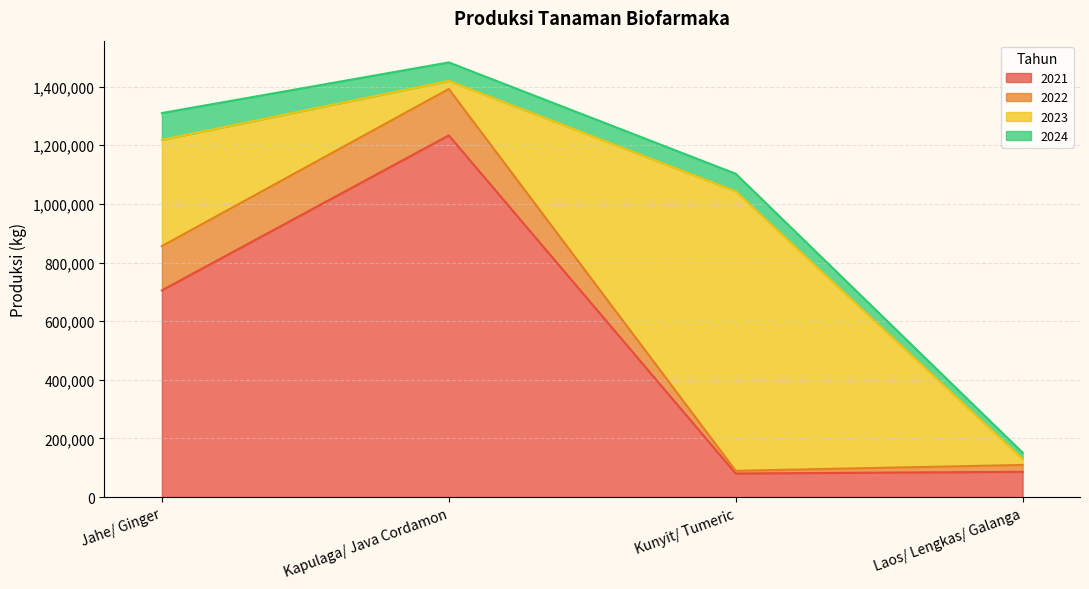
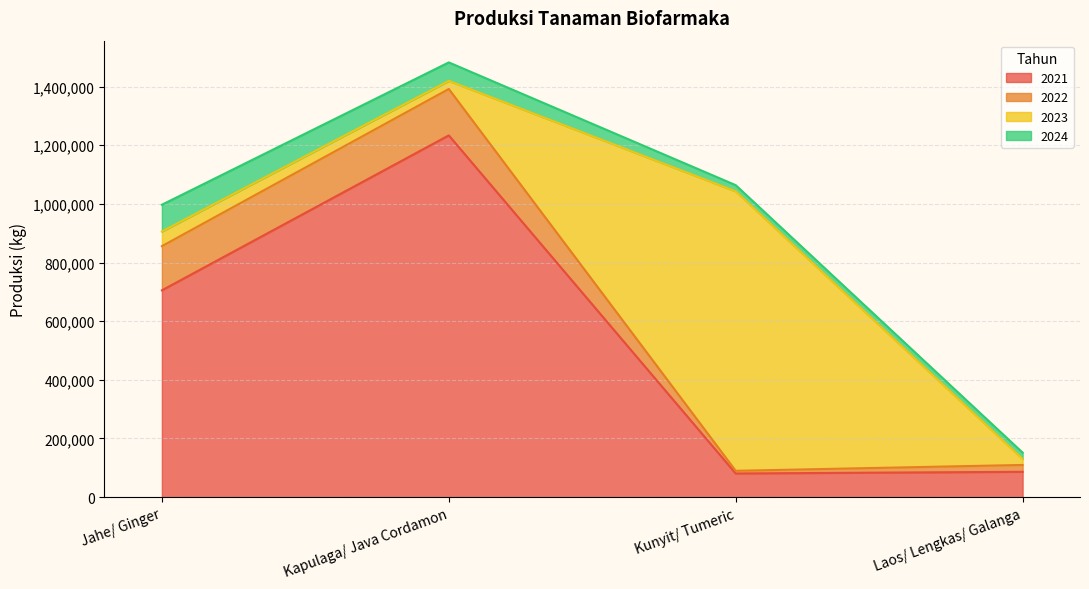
  {
    "2023": {
-     "Jahe/ Ginger": "360,000",
+     "Jahe/ Ginger": "50,000",
      "Kapulaga/ Java Cordamon": "30,000",
      "Kunyit/ Tumeric": "950,000",
      "Laos/ Lengkas/ Galanga": "20,000"
    },
    "2024": {
      "Jahe/ Ginger": "90,000",
      "Kapulaga/ Java Cordamon": "60,000",
-     "Kunyit/ Tumeric": "60,000",
+     "Kunyit/ Tumeric": "20,000",
      "Laos/ Lengkas/ Galanga": "20,000"
    }
  }
